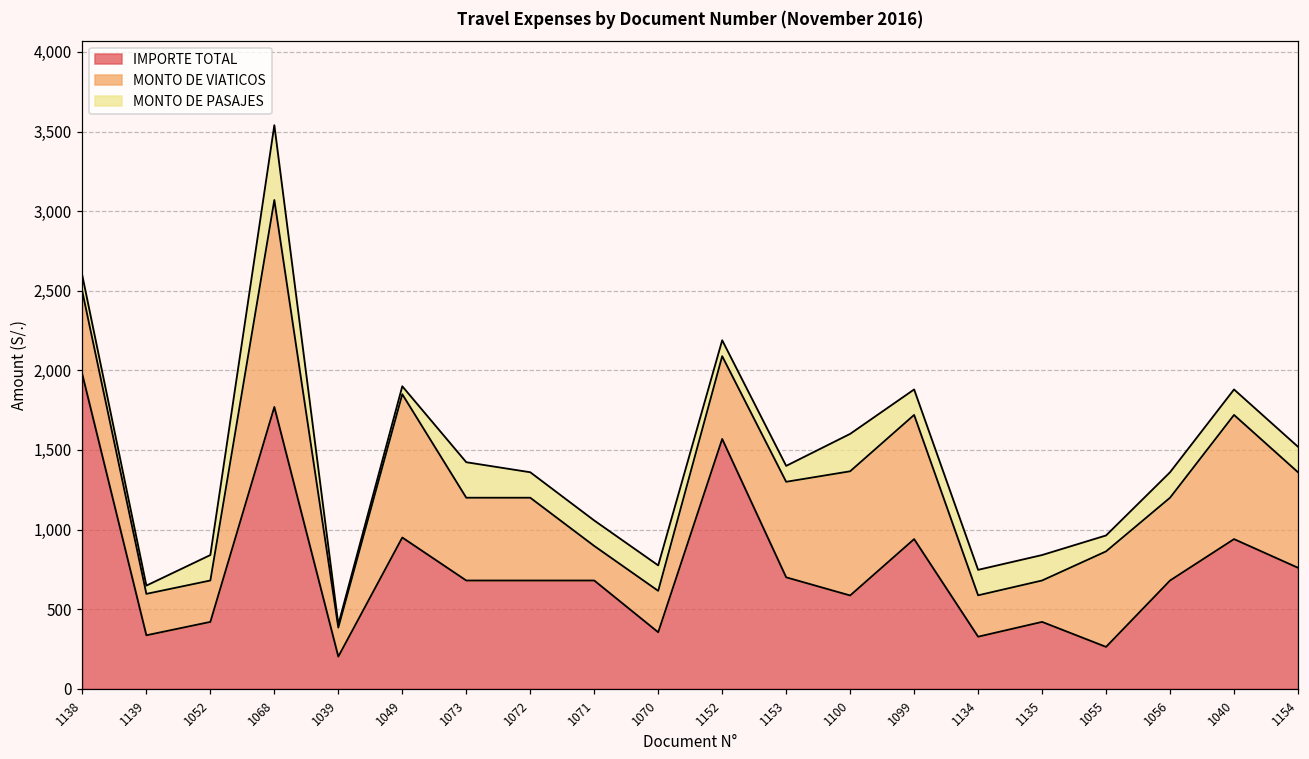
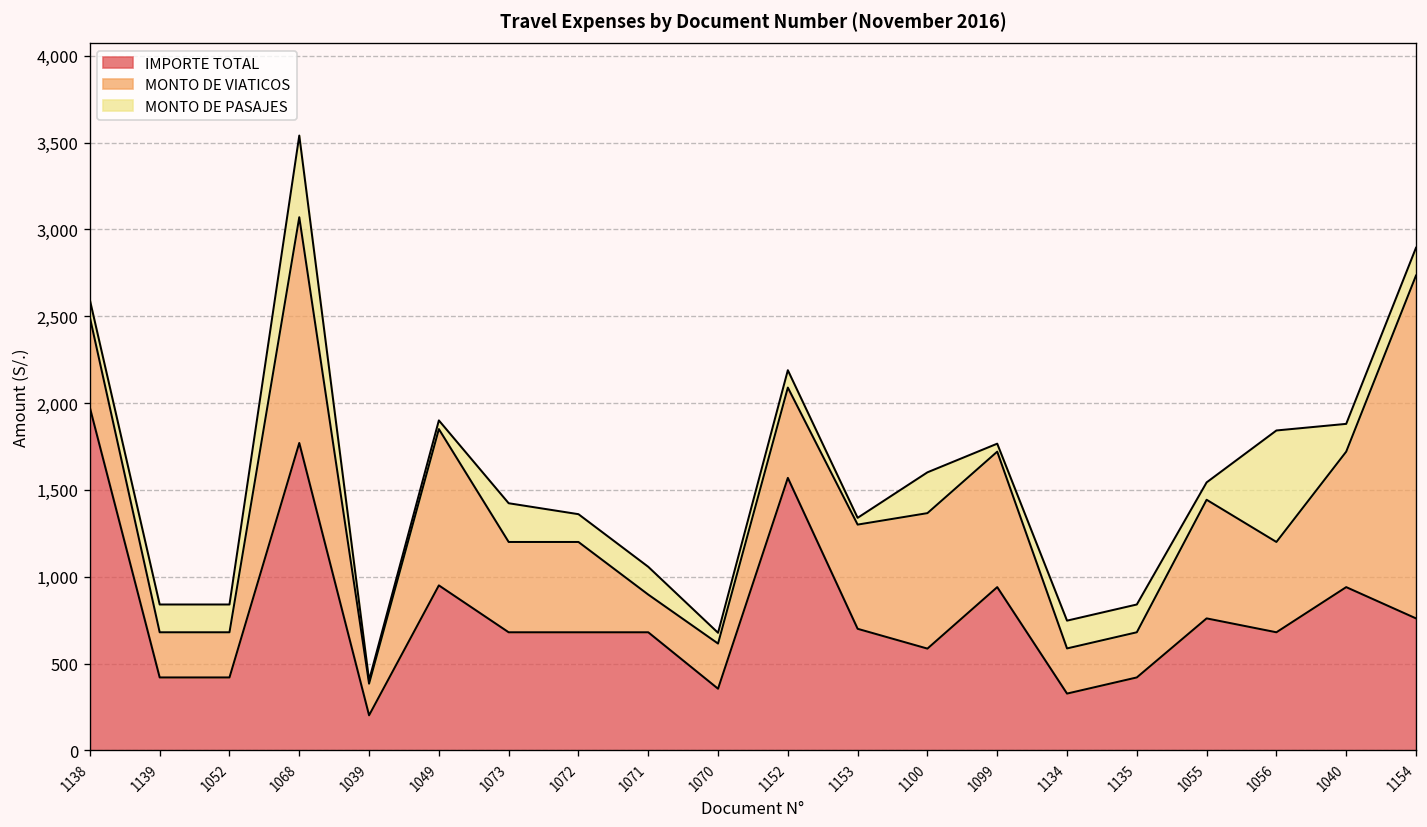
  {
    "IMPORTE TOTAL": {
      "1138": "1,970",
-     "1139": "340",
+     "1139": "420",
      "1052": "420",
      "1068": "1,770",
      "1039": "200",
      "1049": "950",
      "1073": "680",
      "1072": "680",
      "1071": "680",
      "1070": "360",
      "1152": "1,570",
      "1153": "700",
      "1100": "590",
      "1099": "940",
      "1134": "330",
      "1135": "420",
-     "1055": "260",
+     "1055": "760",
      "1056": "680",
      "1040": "940",
      "1154": "760"
    },
    "MONTO DE VIATICOS": {
      "1138": "520",
      "1139": "260",
      "1052": "260",
      "1068": "1,300",
      "1039": "180",
      "1049": "900",
      "1073": "520",
      "1072": "520",
      "1071": "220",
      "1070": "260",
      "1152": "520",
      "1153": "600",
      "1100": "780",
      "1099": "780",
      "1134": "260",
      "1135": "260",
-     "1055": "600",
+     "1055": "680",
      "1056": "520",
      "1040": "780",
-     "1154": "600"
+     "1154": "1,970"
    },
    "MONTO DE PASAJES": {
      "1138": "100",
-     "1139": "50",
+     "1139": "160",
      "1052": "160",
      "1068": "470",
      "1039": "20",
      "1049": "50",
      "1073": "220",
      "1072": "160",
      "1071": "160",
-     "1070": "160",
+     "1070": "60",
      "1152": "100",
-     "1153": "100",
+     "1153": "40",
      "1100": "240",
-     "1099": "160",
+     "1099": "50",
      "1134": "160",
      "1135": "160",
      "1055": "100",
-     "1056": "160",
+     "1056": "640",
      "1040": "160",
      "1154": "160"
    }
  }
